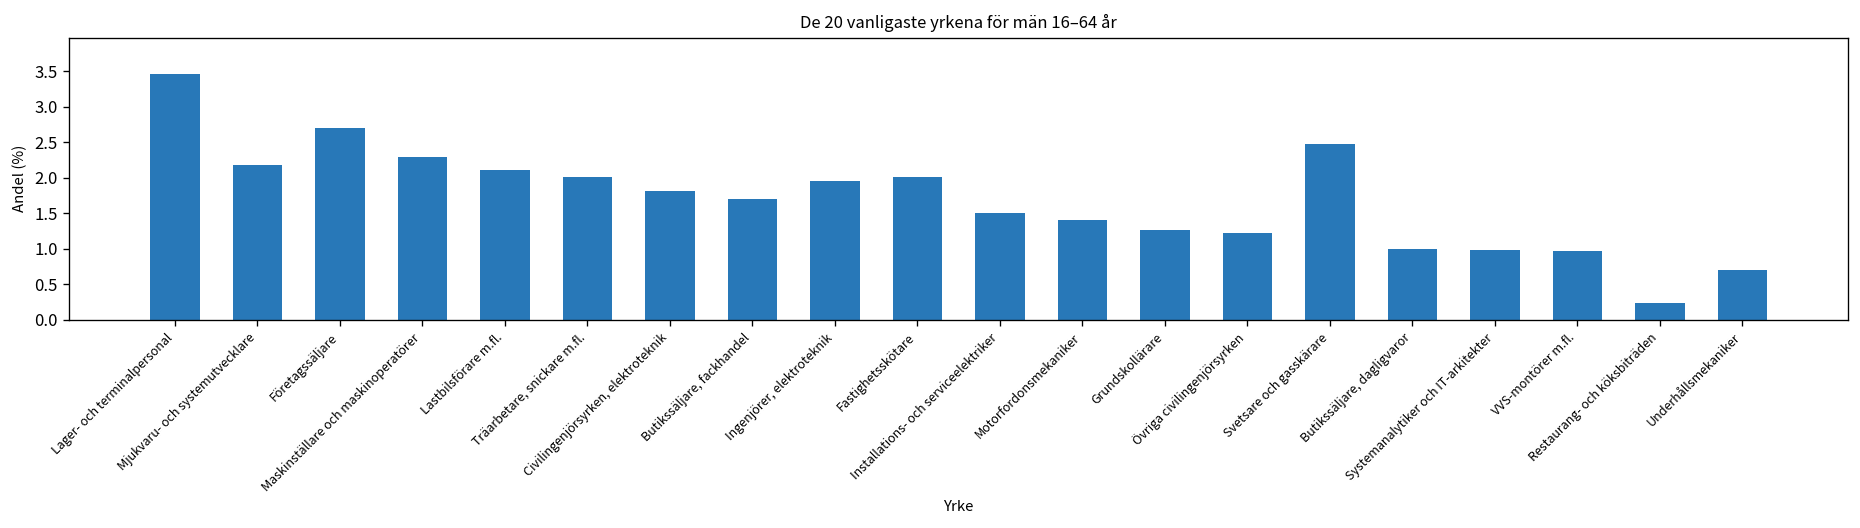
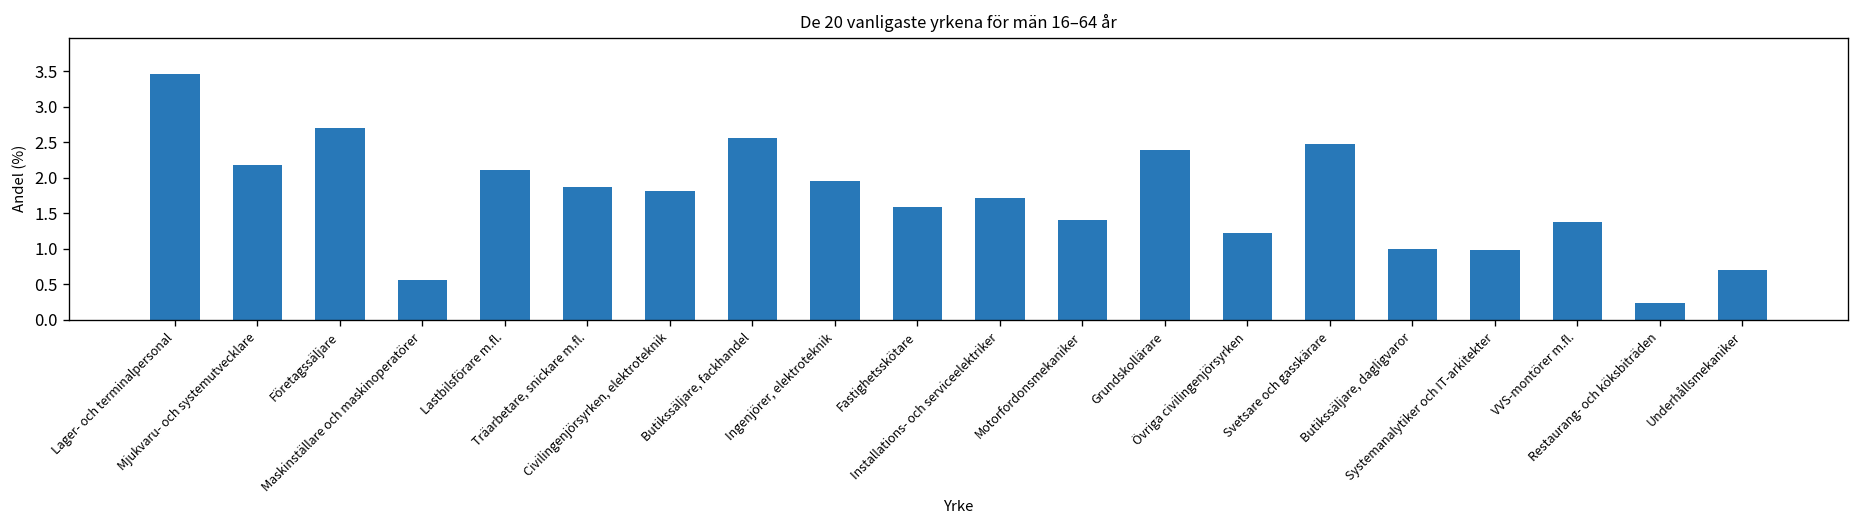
  {
    "Lager- och terminalpersonal": 3.5,
    "Mjukvaru- och systemutvecklare": 2.2,
    "Företagssäljare": 2.7,
-   "Maskinställare och maskinoperatörer": 2.3,
+   "Maskinställare och maskinoperatörer": 0.6,
    "Lastbilsförare m.fl.": 2.1,
-   "Träarbetare, snickare m.fl.": 2.0,
+   "Träarbetare, snickare m.fl.": 1.9,
    "Civilingenjörsyrken, elektroteknik": 1.8,
-   "Butikssäljare, fackhandel": 1.7,
+   "Butikssäljare, fackhandel": 2.6,
    "Ingenjörer, elektroteknik": 2.0,
-   "Fastighetsskötare": 2.0,
-   "Installations- och serviceelektriker": 1.5,
+   "Fastighetsskötare": 1.6,
+   "Installations- och serviceelektriker": 1.7,
    "Motorfordonsmekaniker": 1.4,
-   "Grundskollärare": 1.3,
+   "Grundskollärare": 2.4,
    "Övriga civilingenjörsyrken": 1.2,
    "Svetsare och gasskärare": 2.5,
    "Butikssäljare, dagligvaror": 1.0,
    "Systemanalytiker och IT-arkitekter": 1.0,
-   "VVS-montörer m.fl.": 1.0,
+   "VVS-montörer m.fl.": 1.4,
    "Restaurang- och köksbiträden": 0.2,
    "Underhållsmekaniker": 0.7
  }
